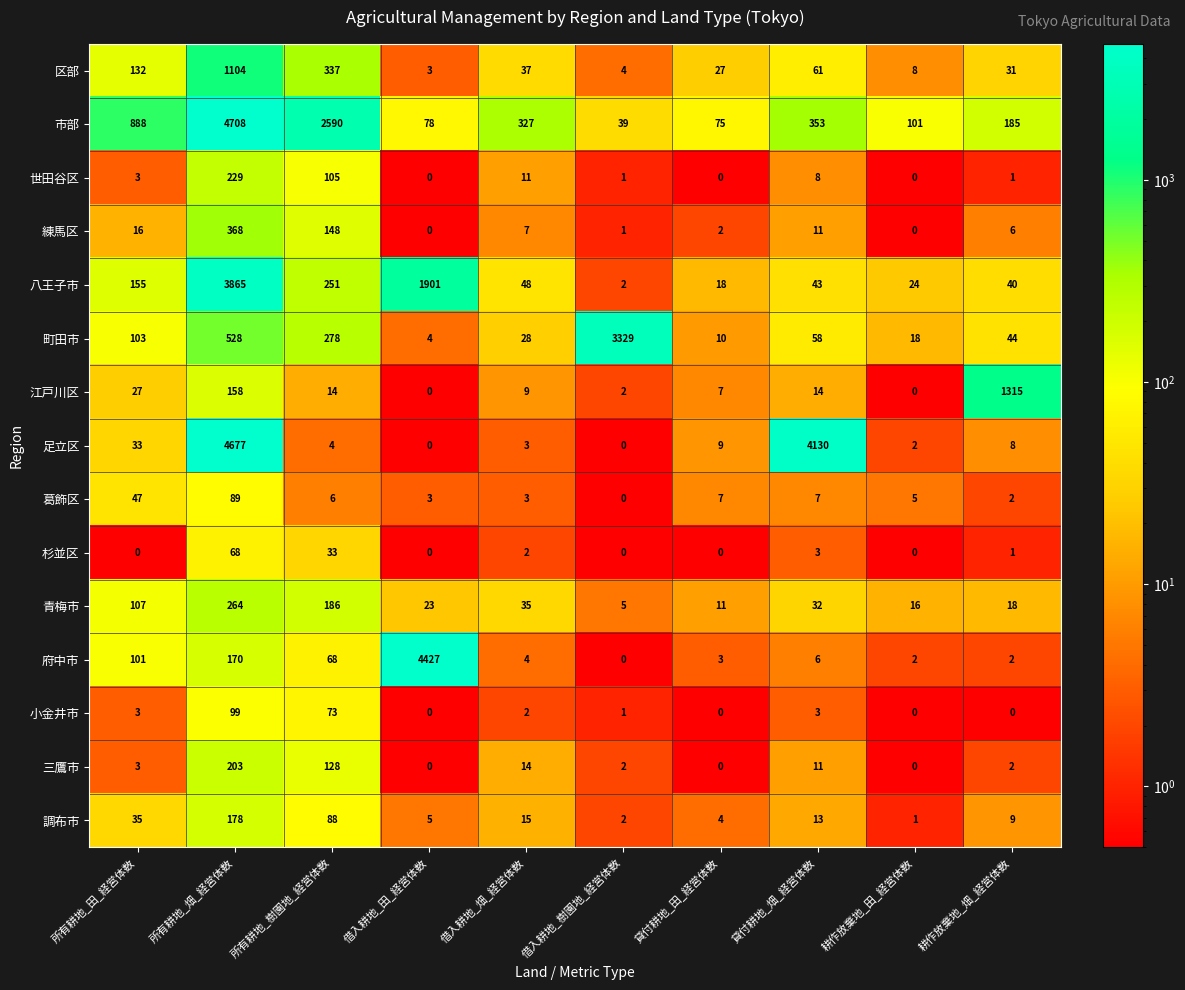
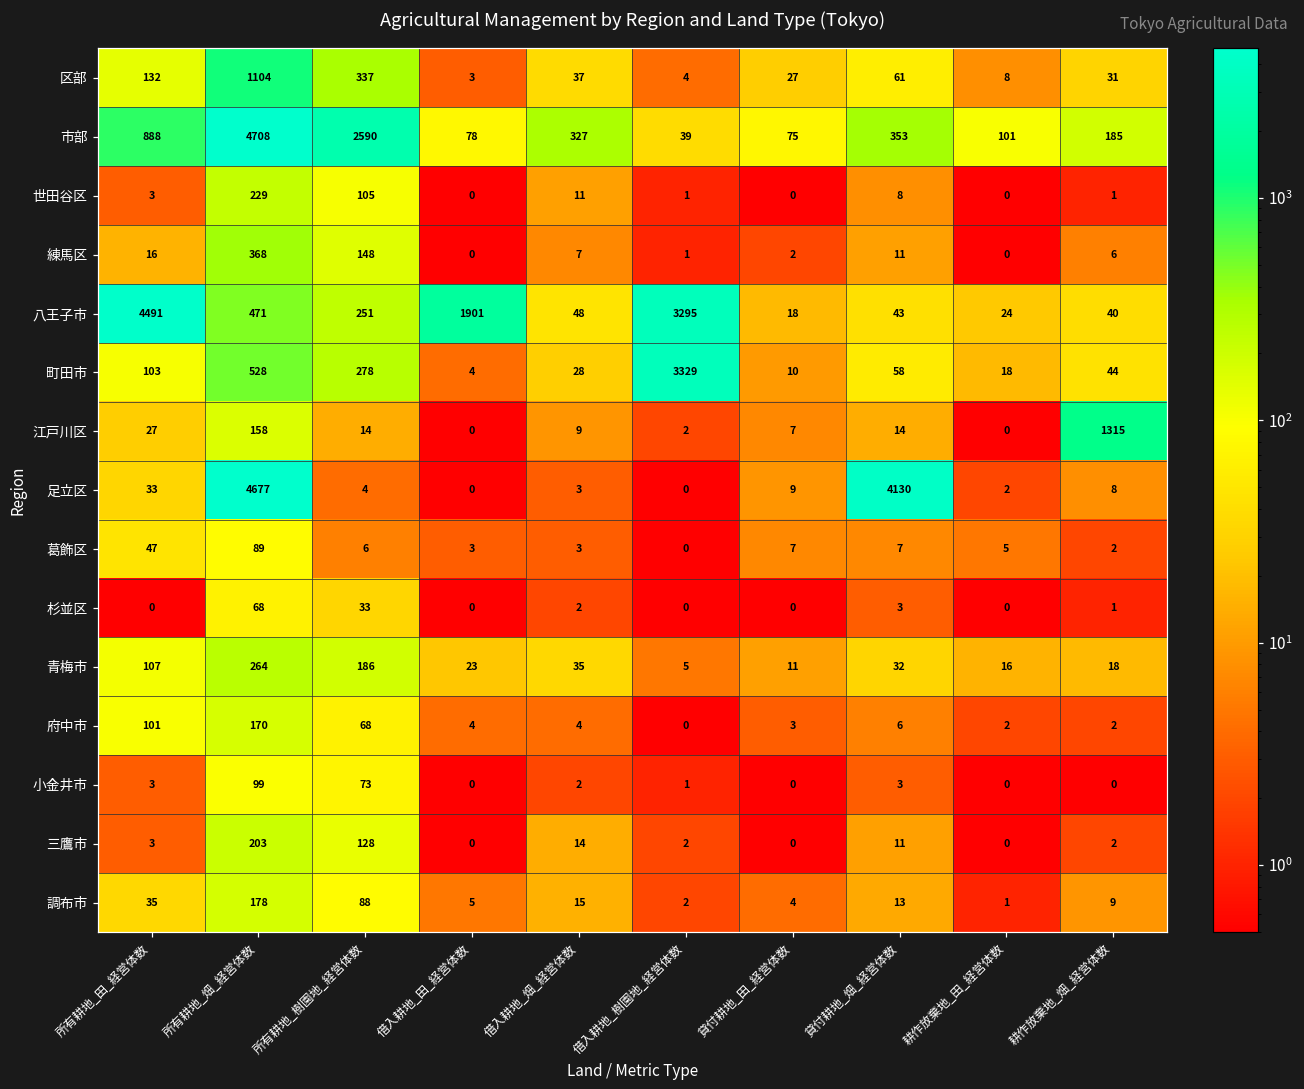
  {
    "区部": {
      "所有耕地_田_経営体数": 132,
      "所有耕地_畑_経営体数": 1104,
      "所有耕地_樹園地_経営体数": 337,
      "借入耕地_田_経営体数": 3,
      "借入耕地_畑_経営体数": 37,
      "借入耕地_樹園地_経営体数": 4,
      "貸付耕地_田_経営体数": 27,
      "貸付耕地_畑_経営体数": 61,
      "耕作放棄地_田_経営体数": 8,
      "耕作放棄地_畑_経営体数": 31
    },
    "市部": {
      "所有耕地_田_経営体数": 888,
      "所有耕地_畑_経営体数": 4708,
      "所有耕地_樹園地_経営体数": 2590,
      "借入耕地_田_経営体数": 78,
      "借入耕地_畑_経営体数": 327,
      "借入耕地_樹園地_経営体数": 39,
      "貸付耕地_田_経営体数": 75,
      "貸付耕地_畑_経営体数": 353,
      "耕作放棄地_田_経営体数": 101,
      "耕作放棄地_畑_経営体数": 185
    },
    "世田谷区": {
      "所有耕地_田_経営体数": 3,
      "所有耕地_畑_経営体数": 229,
      "所有耕地_樹園地_経営体数": 105,
      "借入耕地_田_経営体数": 0,
      "借入耕地_畑_経営体数": 11,
      "借入耕地_樹園地_経営体数": 1,
      "貸付耕地_田_経営体数": 0,
      "貸付耕地_畑_経営体数": 8,
      "耕作放棄地_田_経営体数": 0,
      "耕作放棄地_畑_経営体数": 1
    },
    "練馬区": {
      "所有耕地_田_経営体数": 16,
      "所有耕地_畑_経営体数": 368,
      "所有耕地_樹園地_経営体数": 148,
      "借入耕地_田_経営体数": 0,
      "借入耕地_畑_経営体数": 7,
      "借入耕地_樹園地_経営体数": 1,
      "貸付耕地_田_経営体数": 2,
      "貸付耕地_畑_経営体数": 11,
      "耕作放棄地_田_経営体数": 0,
      "耕作放棄地_畑_経営体数": 6
    },
    "八王子市": {
-     "所有耕地_田_経営体数": 155,
-     "所有耕地_畑_経営体数": 3865,
+     "所有耕地_田_経営体数": 4491,
+     "所有耕地_畑_経営体数": 471,
      "所有耕地_樹園地_経営体数": 251,
      "借入耕地_田_経営体数": 1901,
      "借入耕地_畑_経営体数": 48,
-     "借入耕地_樹園地_経営体数": 2,
+     "借入耕地_樹園地_経営体数": 3295,
      "貸付耕地_田_経営体数": 18,
      "貸付耕地_畑_経営体数": 43,
      "耕作放棄地_田_経営体数": 24,
      "耕作放棄地_畑_経営体数": 40
    },
    "町田市": {
      "所有耕地_田_経営体数": 103,
      "所有耕地_畑_経営体数": 528,
      "所有耕地_樹園地_経営体数": 278,
      "借入耕地_田_経営体数": 4,
      "借入耕地_畑_経営体数": 28,
      "借入耕地_樹園地_経営体数": 3329,
      "貸付耕地_田_経営体数": 10,
      "貸付耕地_畑_経営体数": 58,
      "耕作放棄地_田_経営体数": 18,
      "耕作放棄地_畑_経営体数": 44
    },
    "江戸川区": {
      "所有耕地_田_経営体数": 27,
      "所有耕地_畑_経営体数": 158,
      "所有耕地_樹園地_経営体数": 14,
      "借入耕地_田_経営体数": 0,
      "借入耕地_畑_経営体数": 9,
      "借入耕地_樹園地_経営体数": 2,
      "貸付耕地_田_経営体数": 7,
      "貸付耕地_畑_経営体数": 14,
      "耕作放棄地_田_経営体数": 0,
      "耕作放棄地_畑_経営体数": 1315
    },
    "足立区": {
      "所有耕地_田_経営体数": 33,
      "所有耕地_畑_経営体数": 4677,
      "所有耕地_樹園地_経営体数": 4,
      "借入耕地_田_経営体数": 0,
      "借入耕地_畑_経営体数": 3,
      "借入耕地_樹園地_経営体数": 0,
      "貸付耕地_田_経営体数": 9,
      "貸付耕地_畑_経営体数": 4130,
      "耕作放棄地_田_経営体数": 2,
      "耕作放棄地_畑_経営体数": 8
    },
    "葛飾区": {
      "所有耕地_田_経営体数": 47,
      "所有耕地_畑_経営体数": 89,
      "所有耕地_樹園地_経営体数": 6,
      "借入耕地_田_経営体数": 3,
      "借入耕地_畑_経営体数": 3,
      "借入耕地_樹園地_経営体数": 0,
      "貸付耕地_田_経営体数": 7,
      "貸付耕地_畑_経営体数": 7,
      "耕作放棄地_田_経営体数": 5,
      "耕作放棄地_畑_経営体数": 2
    },
    "杉並区": {
      "所有耕地_田_経営体数": 0,
      "所有耕地_畑_経営体数": 68,
      "所有耕地_樹園地_経営体数": 33,
      "借入耕地_田_経営体数": 0,
      "借入耕地_畑_経営体数": 2,
      "借入耕地_樹園地_経営体数": 0,
      "貸付耕地_田_経営体数": 0,
      "貸付耕地_畑_経営体数": 3,
      "耕作放棄地_田_経営体数": 0,
      "耕作放棄地_畑_経営体数": 1
    },
    "青梅市": {
      "所有耕地_田_経営体数": 107,
      "所有耕地_畑_経営体数": 264,
      "所有耕地_樹園地_経営体数": 186,
      "借入耕地_田_経営体数": 23,
      "借入耕地_畑_経営体数": 35,
      "借入耕地_樹園地_経営体数": 5,
      "貸付耕地_田_経営体数": 11,
      "貸付耕地_畑_経営体数": 32,
      "耕作放棄地_田_経営体数": 16,
      "耕作放棄地_畑_経営体数": 18
    },
    "府中市": {
      "所有耕地_田_経営体数": 101,
      "所有耕地_畑_経営体数": 170,
      "所有耕地_樹園地_経営体数": 68,
-     "借入耕地_田_経営体数": 4427,
+     "借入耕地_田_経営体数": 4,
      "借入耕地_畑_経営体数": 4,
      "借入耕地_樹園地_経営体数": 0,
      "貸付耕地_田_経営体数": 3,
      "貸付耕地_畑_経営体数": 6,
      "耕作放棄地_田_経営体数": 2,
      "耕作放棄地_畑_経営体数": 2
    },
    "小金井市": {
      "所有耕地_田_経営体数": 3,
      "所有耕地_畑_経営体数": 99,
      "所有耕地_樹園地_経営体数": 73,
      "借入耕地_田_経営体数": 0,
      "借入耕地_畑_経営体数": 2,
      "借入耕地_樹園地_経営体数": 1,
      "貸付耕地_田_経営体数": 0,
      "貸付耕地_畑_経営体数": 3,
      "耕作放棄地_田_経営体数": 0,
      "耕作放棄地_畑_経営体数": 0
    },
    "三鷹市": {
      "所有耕地_田_経営体数": 3,
      "所有耕地_畑_経営体数": 203,
      "所有耕地_樹園地_経営体数": 128,
      "借入耕地_田_経営体数": 0,
      "借入耕地_畑_経営体数": 14,
      "借入耕地_樹園地_経営体数": 2,
      "貸付耕地_田_経営体数": 0,
      "貸付耕地_畑_経営体数": 11,
      "耕作放棄地_田_経営体数": 0,
      "耕作放棄地_畑_経営体数": 2
    },
    "調布市": {
      "所有耕地_田_経営体数": 35,
      "所有耕地_畑_経営体数": 178,
      "所有耕地_樹園地_経営体数": 88,
      "借入耕地_田_経営体数": 5,
      "借入耕地_畑_経営体数": 15,
      "借入耕地_樹園地_経営体数": 2,
      "貸付耕地_田_経営体数": 4,
      "貸付耕地_畑_経営体数": 13,
      "耕作放棄地_田_経営体数": 1,
      "耕作放棄地_畑_経営体数": 9
    }
  }
